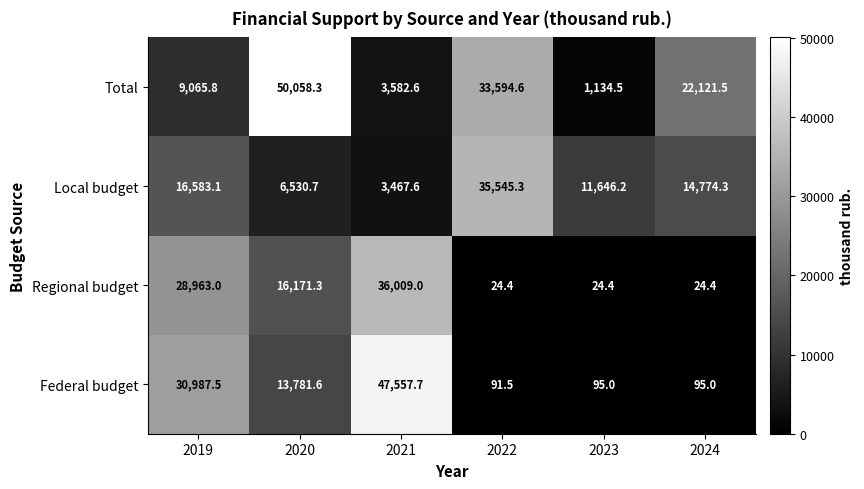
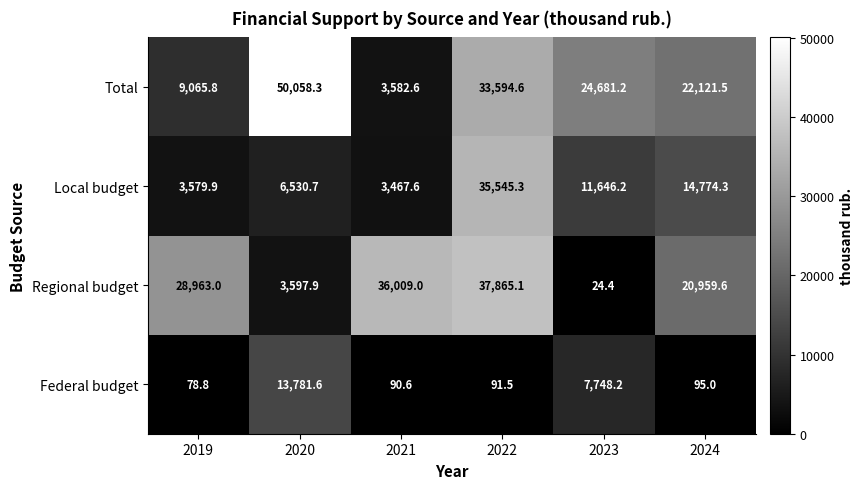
  {
    "Total": {
      "2019": "9,065.8",
      "2020": "50,058.3",
      "2021": "3,582.6",
      "2022": "33,594.6",
-     "2023": "1,134.5",
+     "2023": "24,681.2",
      "2024": "22,121.5"
    },
    "Local budget": {
-     "2019": "16,583.1",
+     "2019": "3,579.9",
      "2020": "6,530.7",
      "2021": "3,467.6",
      "2022": "35,545.3",
      "2023": "11,646.2",
      "2024": "14,774.3"
    },
    "Regional budget": {
      "2019": "28,963.0",
-     "2020": "16,171.3",
+     "2020": "3,597.9",
      "2021": "36,009.0",
-     "2022": "24.4",
+     "2022": "37,865.1",
      "2023": "24.4",
-     "2024": "24.4"
+     "2024": "20,959.6"
    },
    "Federal budget": {
-     "2019": "30,987.5",
+     "2019": "78.8",
      "2020": "13,781.6",
-     "2021": "47,557.7",
+     "2021": "90.6",
      "2022": "91.5",
-     "2023": "95.0",
+     "2023": "7,748.2",
      "2024": "95.0"
    }
  }
